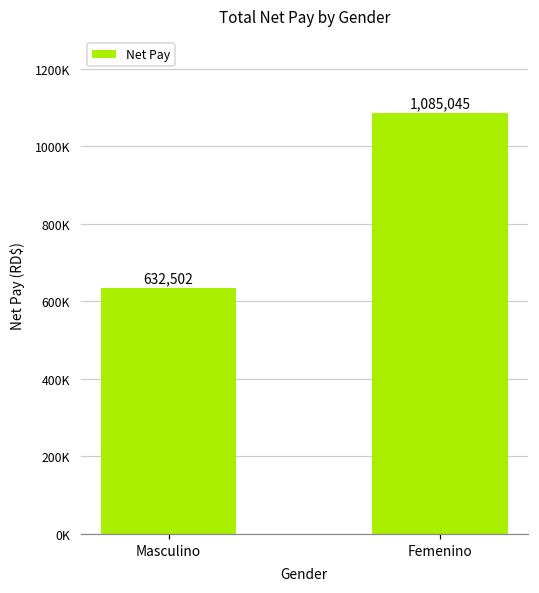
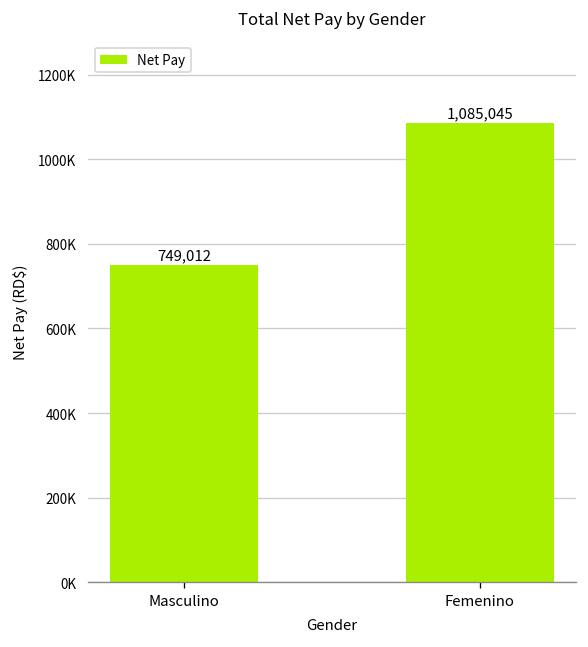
  {
-   "Masculino": "632,502",
+   "Masculino": "749,012",
    "Femenino": "1,085,045"
  }
